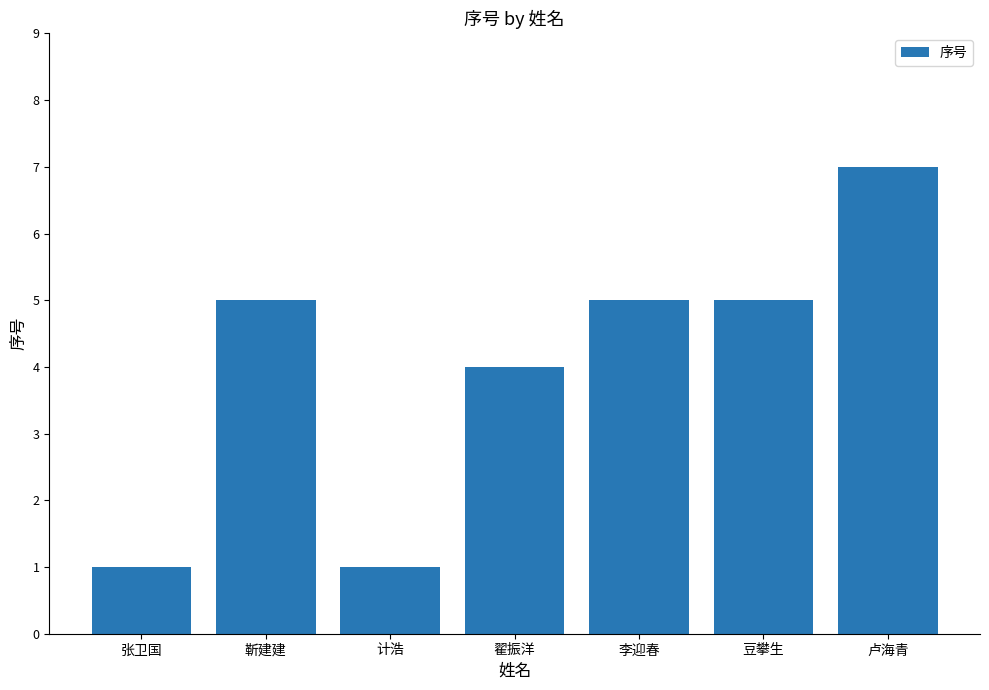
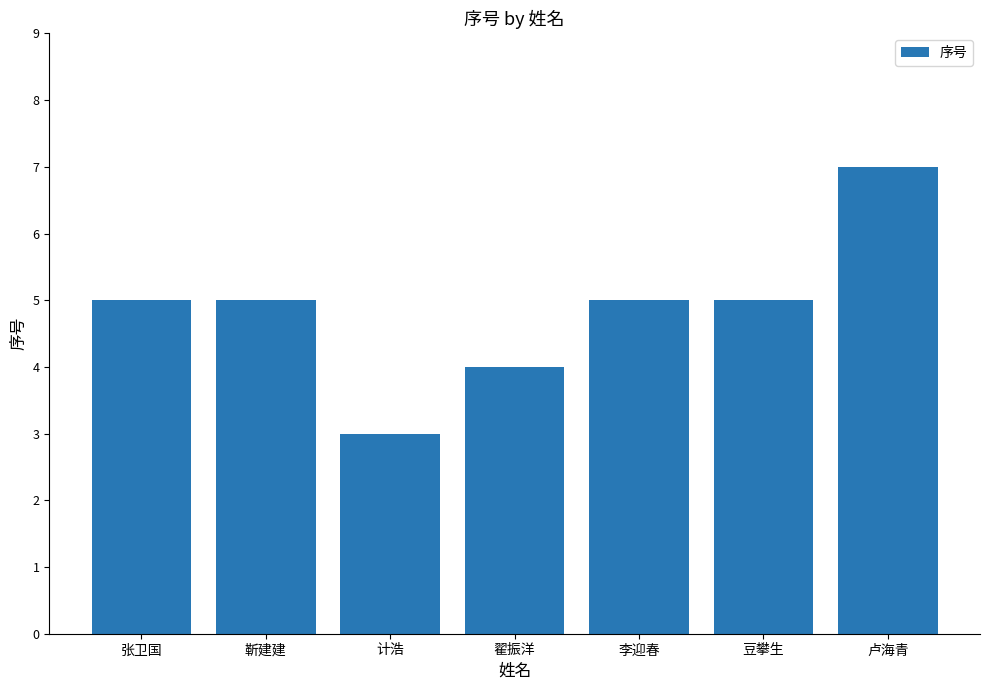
  {
-   "张卫国": 1,
+   "张卫国": 5,
    "靳建建": 5,
-   "计浩": 1,
+   "计浩": 3,
    "翟振洋": 4,
    "李迎春": 5,
    "豆攀生": 5,
    "卢海青": 7
  }
